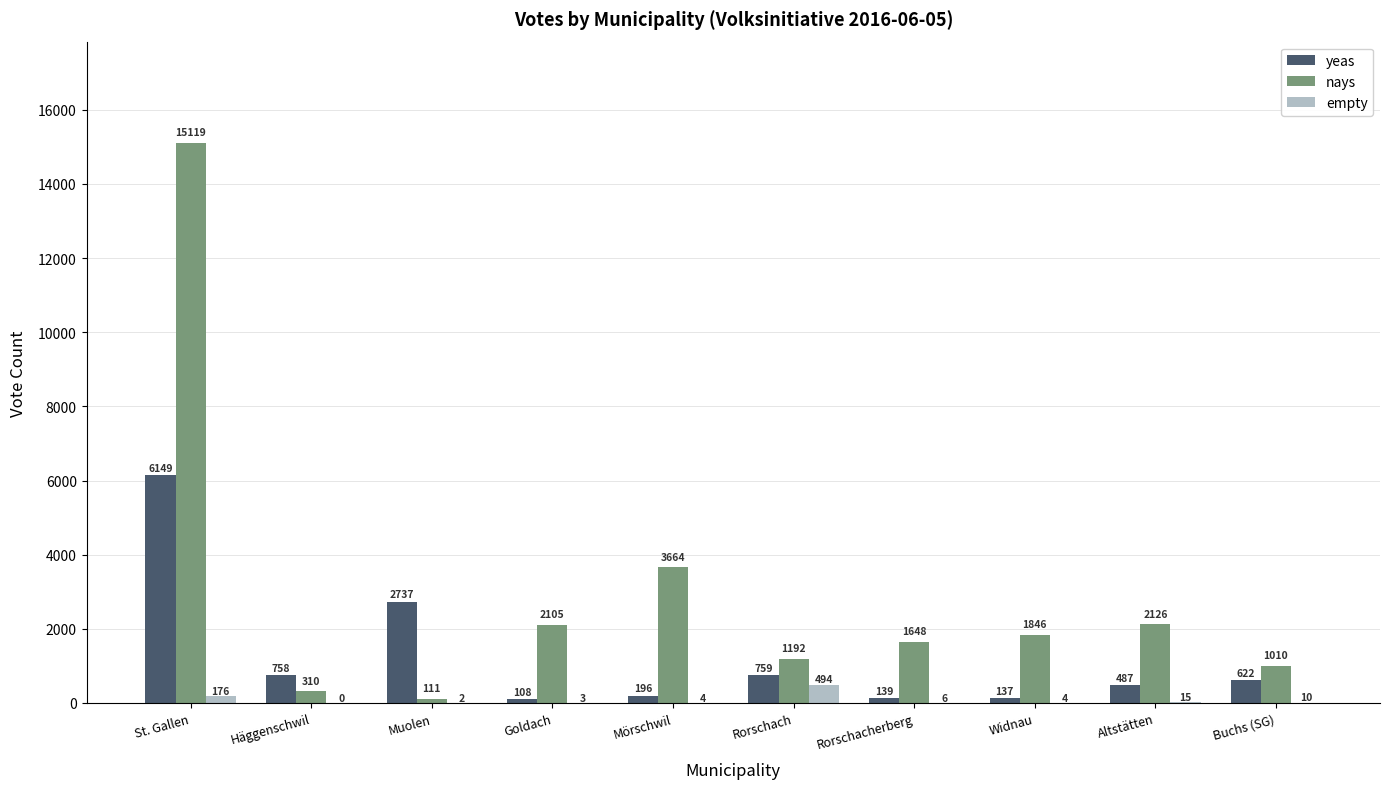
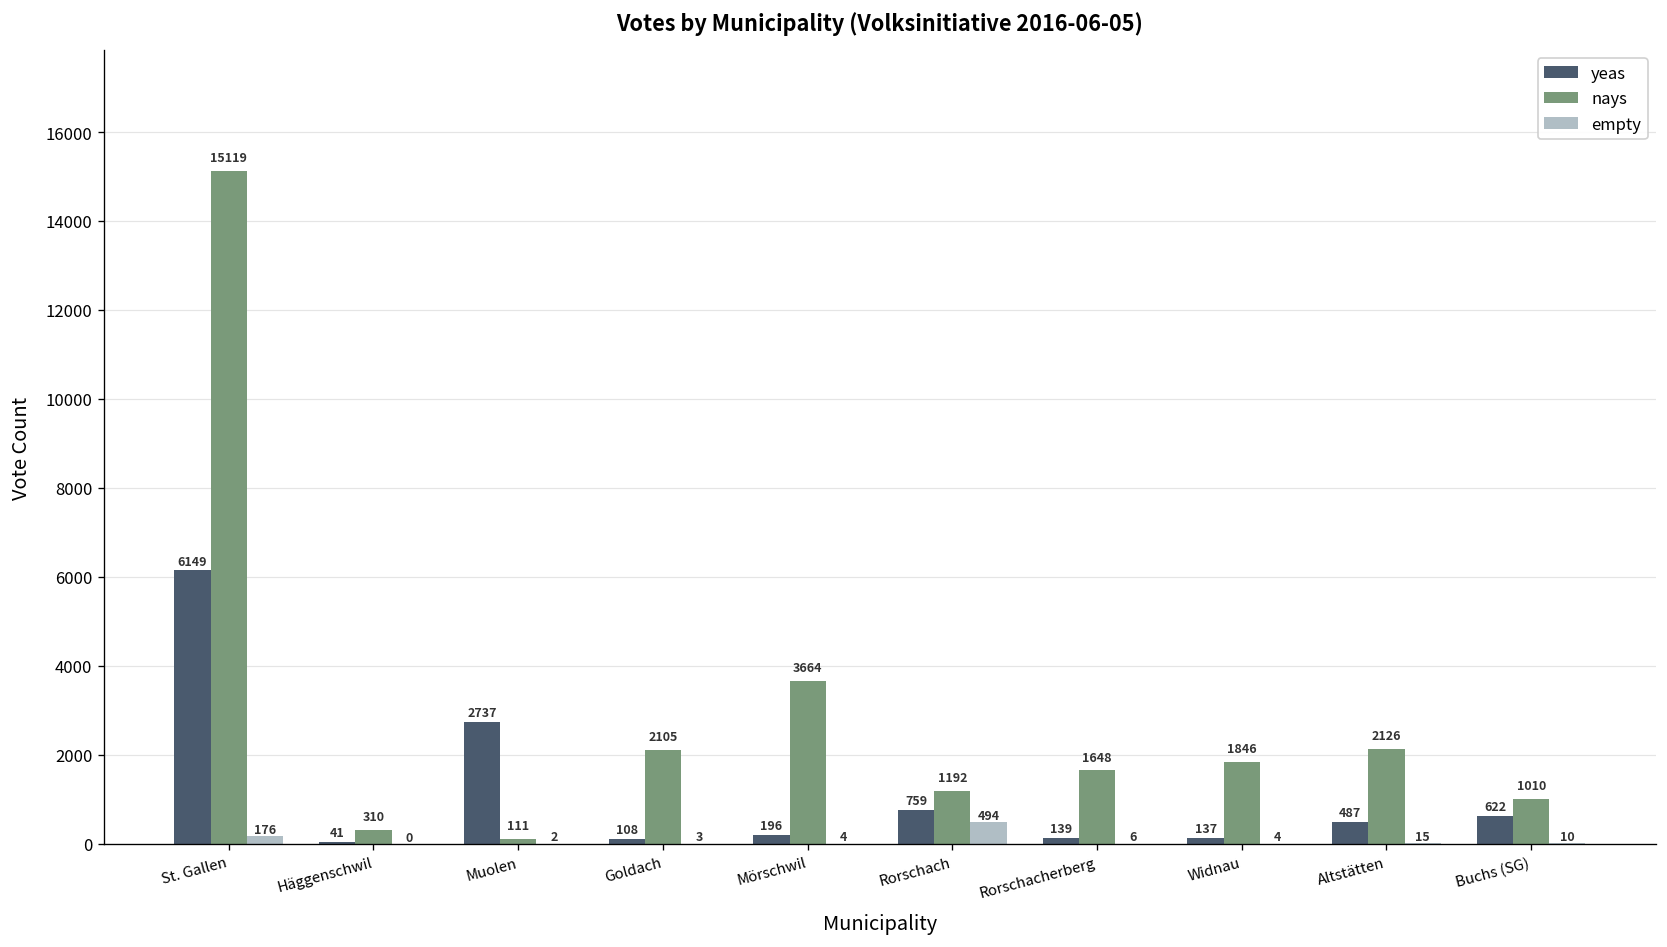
  {
    "yeas": {
      "St. Gallen": 6149,
-     "Häggenschwil": 758,
+     "Häggenschwil": 41,
      "Muolen": 2737,
      "Goldach": 108,
      "Mörschwil": 196,
      "Rorschach": 759,
      "Rorschacherberg": 139,
      "Widnau": 137,
      "Altstätten": 487,
      "Buchs (SG)": 622
    },
    "nays": {
      "St. Gallen": 15119,
      "Häggenschwil": 310,
      "Muolen": 111,
      "Goldach": 2105,
      "Mörschwil": 3664,
      "Rorschach": 1192,
      "Rorschacherberg": 1648,
      "Widnau": 1846,
      "Altstätten": 2126,
      "Buchs (SG)": 1010
    },
    "empty": {
      "St. Gallen": 176,
      "Häggenschwil": 0,
      "Muolen": 2,
      "Goldach": 3,
      "Mörschwil": 4,
      "Rorschach": 494,
      "Rorschacherberg": 6,
      "Widnau": 4,
      "Altstätten": 15,
      "Buchs (SG)": 10
    }
  }
